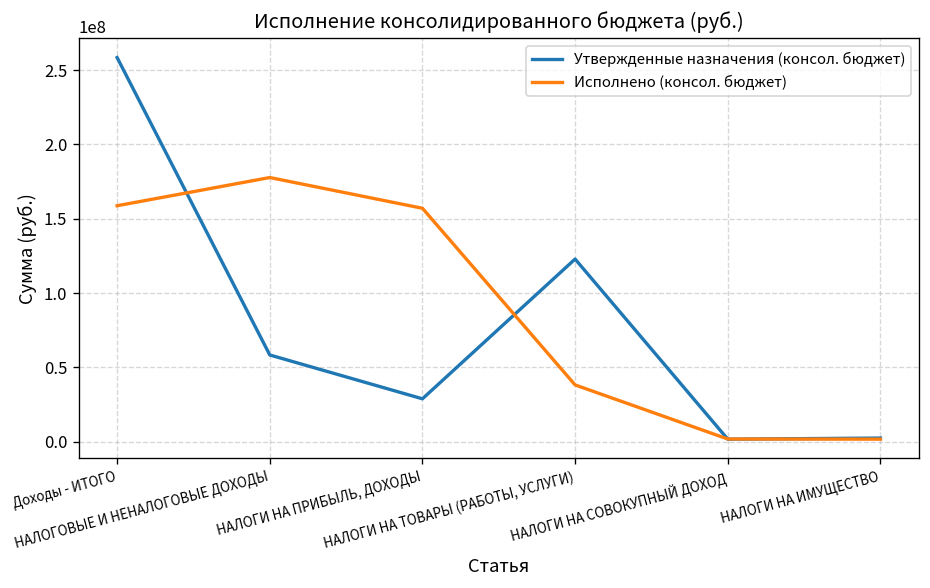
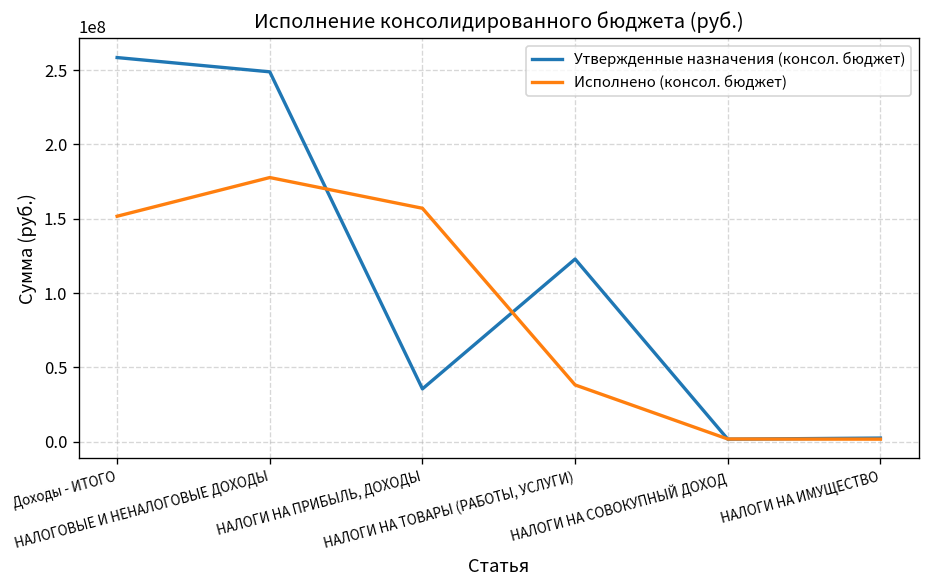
  {
    "Утвержденные назначения (консол. бюджет)": {
      "Доходы - ИТОГО": 258000000,
-     "НАЛОГОВЫЕ И НЕНАЛОГОВЫЕ ДОХОДЫ": 58000000,
-     "НАЛОГИ НА ПРИБЫЛЬ, ДОХОДЫ": 29000000,
+     "НАЛОГОВЫЕ И НЕНАЛОГОВЫЕ ДОХОДЫ": 249000000,
+     "НАЛОГИ НА ПРИБЫЛЬ, ДОХОДЫ": 36000000,
      "НАЛОГИ НА ТОВАРЫ (РАБОТЫ, УСЛУГИ)": 123000000
    },
    "Исполнено (консол. бюджет)": {
-     "Доходы - ИТОГО": 159000000,
+     "Доходы - ИТОГО": 152000000,
      "НАЛОГОВЫЕ И НЕНАЛОГОВЫЕ ДОХОДЫ": 178000000,
      "НАЛОГИ НА ПРИБЫЛЬ, ДОХОДЫ": 157000000,
      "НАЛОГИ НА ТОВАРЫ (РАБОТЫ, УСЛУГИ)": 38000000
    }
  }
